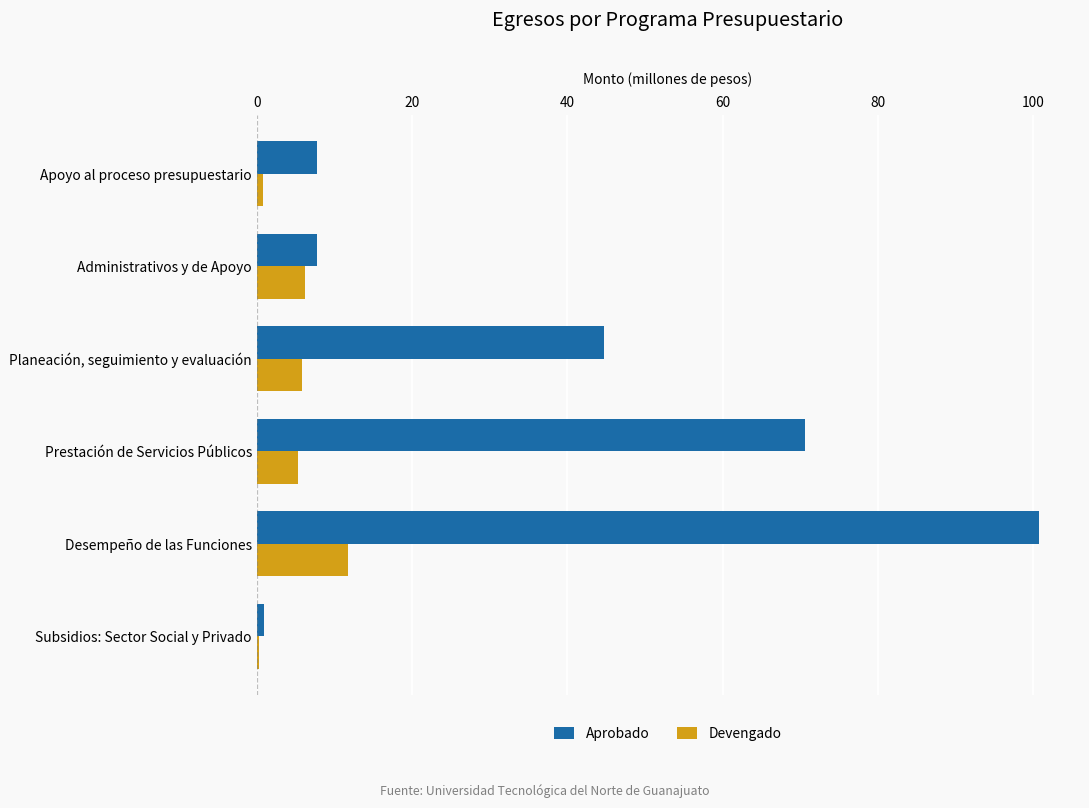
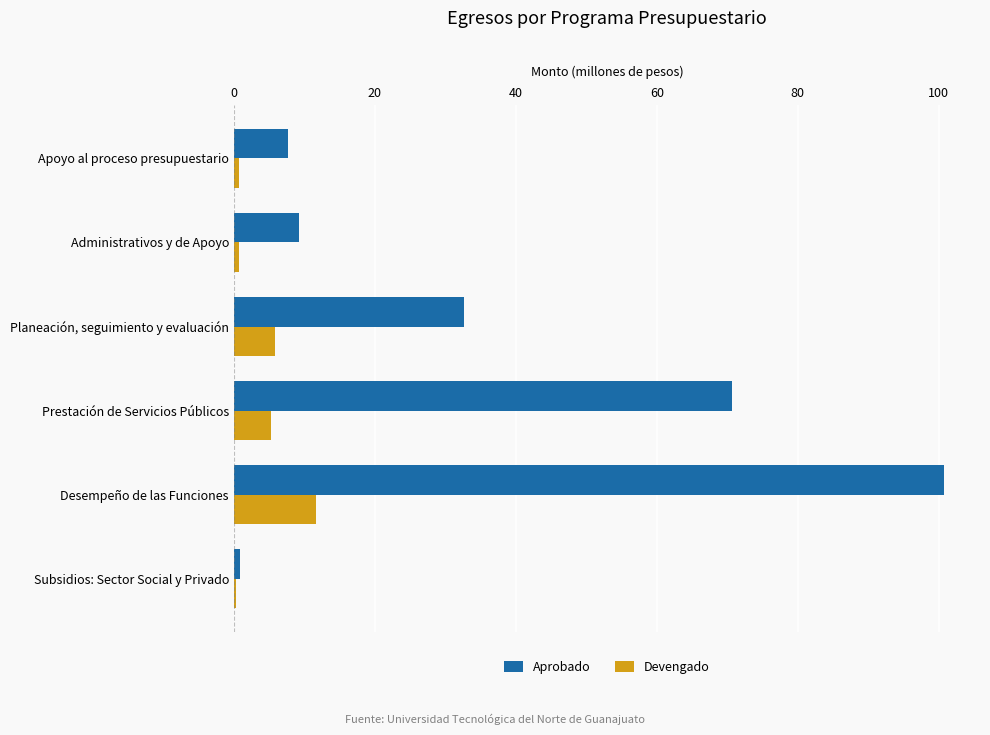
  {
    "Aprobado": {
      "Apoyo al proceso presupuestario": 8,
-     "Administrativos y de Apoyo": 8,
-     "Planeación, seguimiento y evaluación": 45,
+     "Administrativos y de Apoyo": 9,
+     "Planeación, seguimiento y evaluación": 33,
      "Prestación de Servicios Públicos": 71,
      "Desempeño de las Funciones": 101,
      "Subsidios: Sector Social y Privado": 1
    },
    "Devengado": {
      "Apoyo al proceso presupuestario": 1,
-     "Administrativos y de Apoyo": 6,
+     "Administrativos y de Apoyo": 1,
      "Planeación, seguimiento y evaluación": 6,
      "Prestación de Servicios Públicos": 5,
      "Desempeño de las Funciones": 12
    }
  }
